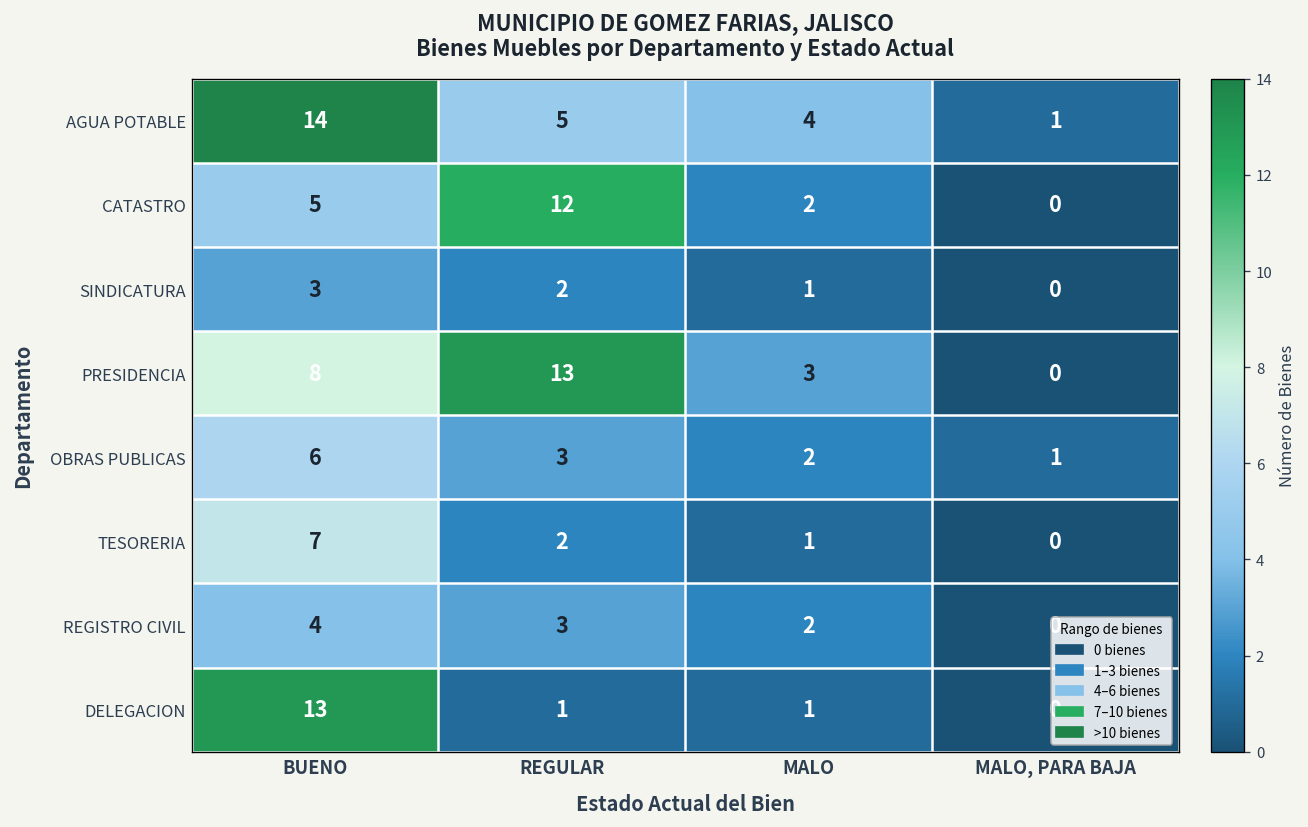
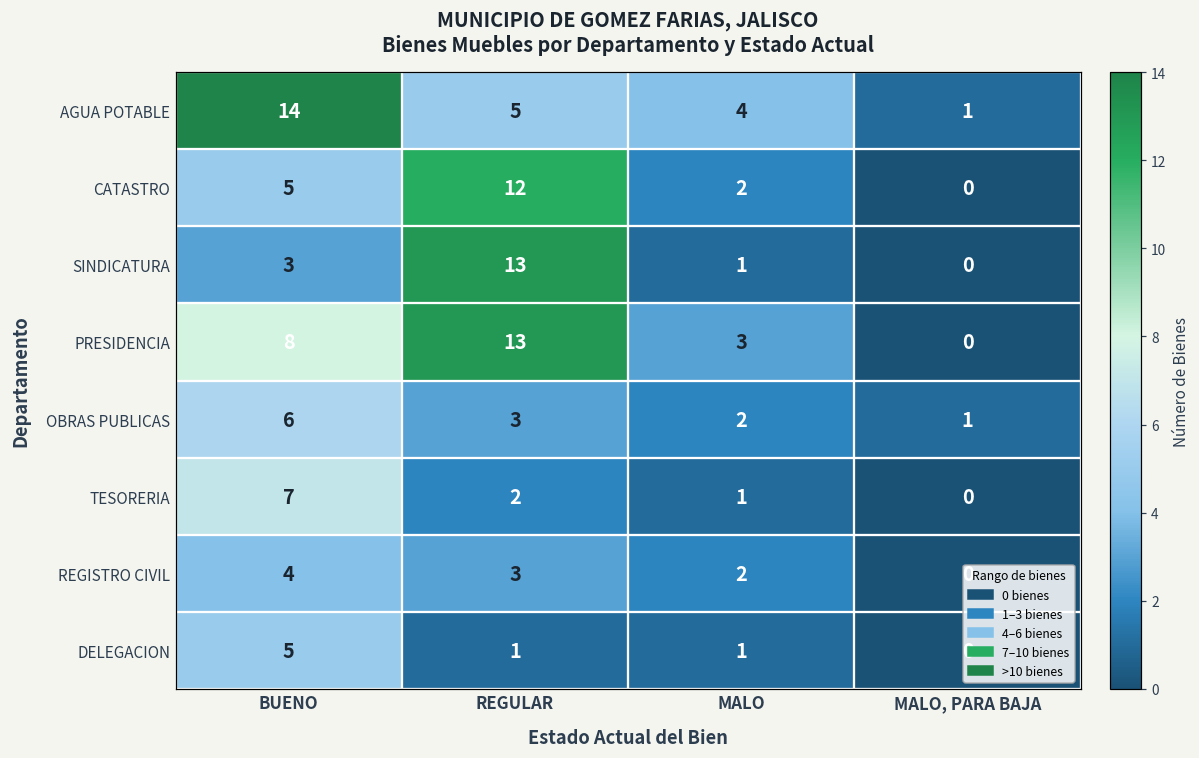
  {
    "AGUA POTABLE": {
      "BUENO": 14,
      "REGULAR": 5,
      "MALO": 4,
      "MALO, PARA BAJA": 1
    },
    "CATASTRO": {
      "BUENO": 5,
      "REGULAR": 12,
      "MALO": 2,
      "MALO, PARA BAJA": 0
    },
    "SINDICATURA": {
      "BUENO": 3,
-     "REGULAR": 2,
+     "REGULAR": 13,
      "MALO": 1,
      "MALO, PARA BAJA": 0
    },
    "PRESIDENCIA": {
      "REGULAR": 13,
      "MALO": 3,
      "MALO, PARA BAJA": 0
    },
    "OBRAS PUBLICAS": {
      "BUENO": 6,
      "REGULAR": 3,
      "MALO": 2,
      "MALO, PARA BAJA": 1
    },
    "TESORERIA": {
      "BUENO": 7,
      "REGULAR": 2,
      "MALO": 1,
      "MALO, PARA BAJA": 0
    },
    "REGISTRO CIVIL": {
      "BUENO": 4,
      "REGULAR": 3,
      "MALO": 2
    },
    "DELEGACION": {
-     "BUENO": 13,
+     "BUENO": 5,
      "REGULAR": 1,
      "MALO": 1
    }
  }
